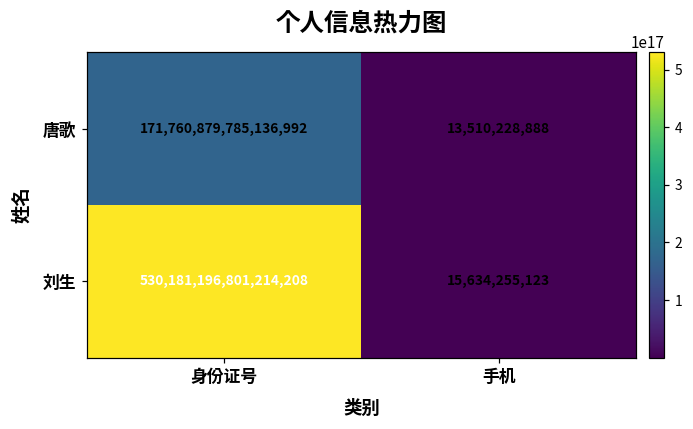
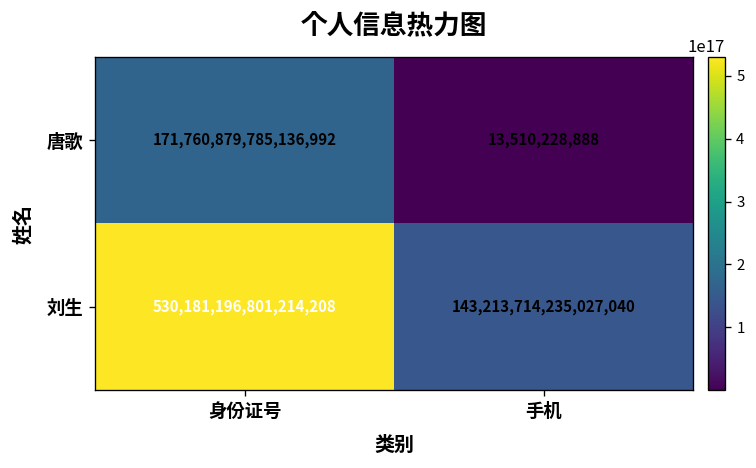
  {
    "唐歌": {
      "身份证号": "171,760,879,785,136,992",
      "手机": "13,510,228,888"
    },
    "刘生": {
      "身份证号": "530,181,196,801,214,208",
-     "手机": "15,634,255,123"
+     "手机": "143,213,714,235,027,040"
    }
  }
